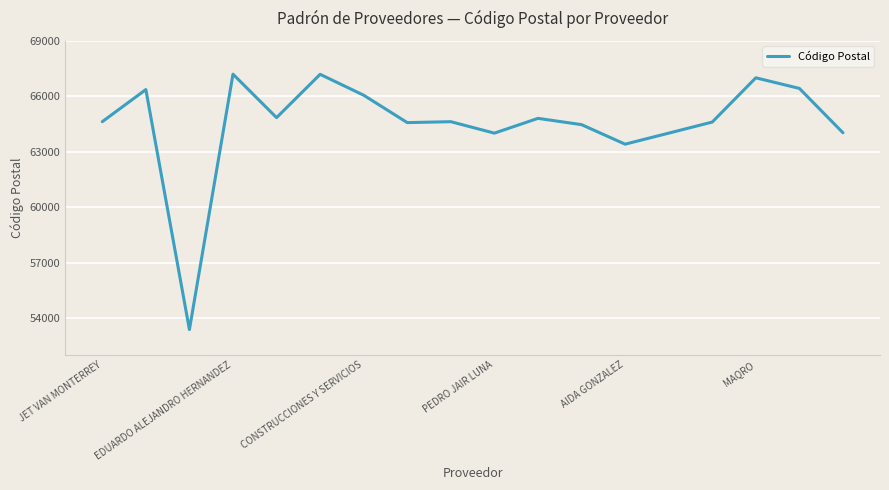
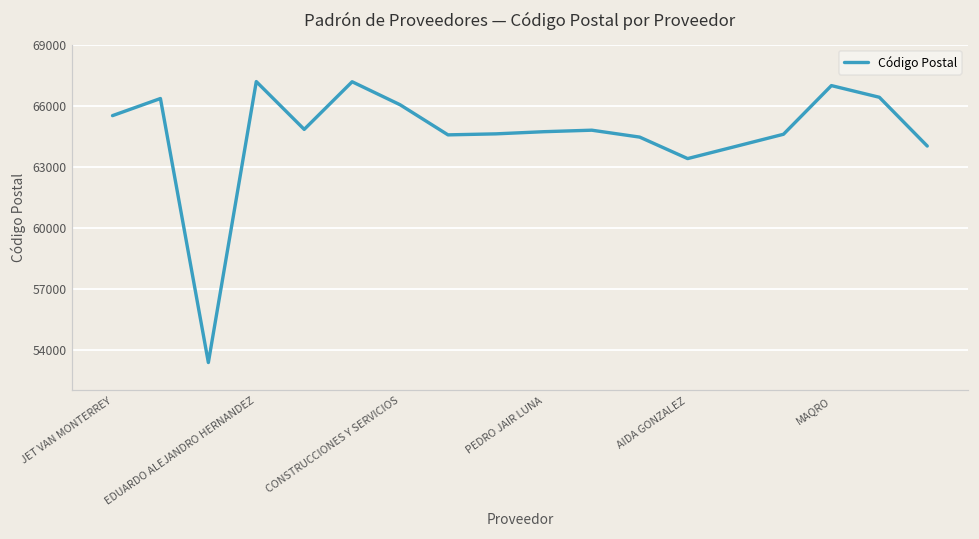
  {
-   "JET VAN MONTERREY": 64600,
+   "JET VAN MONTERREY": 65500,
    "EDUARDO ALEJANDRO HERNANDEZ": 67200,
    "CONSTRUCCIONES Y SERVICIOS": 66100,
-   "PEDRO JAIR LUNA": 64000,
+   "PEDRO JAIR LUNA": 64700,
    "AIDA GONZALEZ": 63400,
    "MAQRO": 67000
  }
